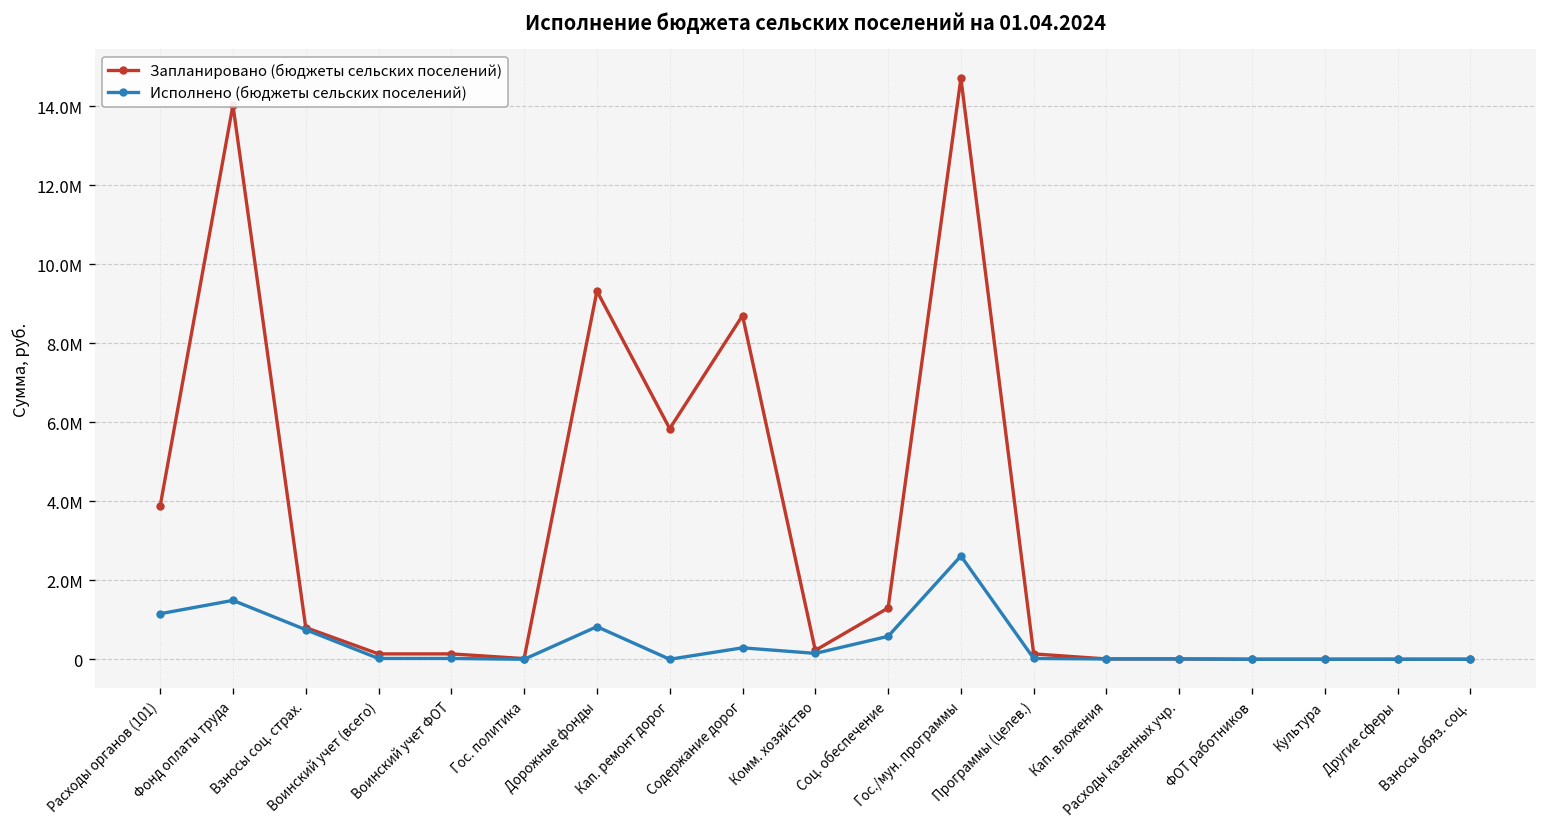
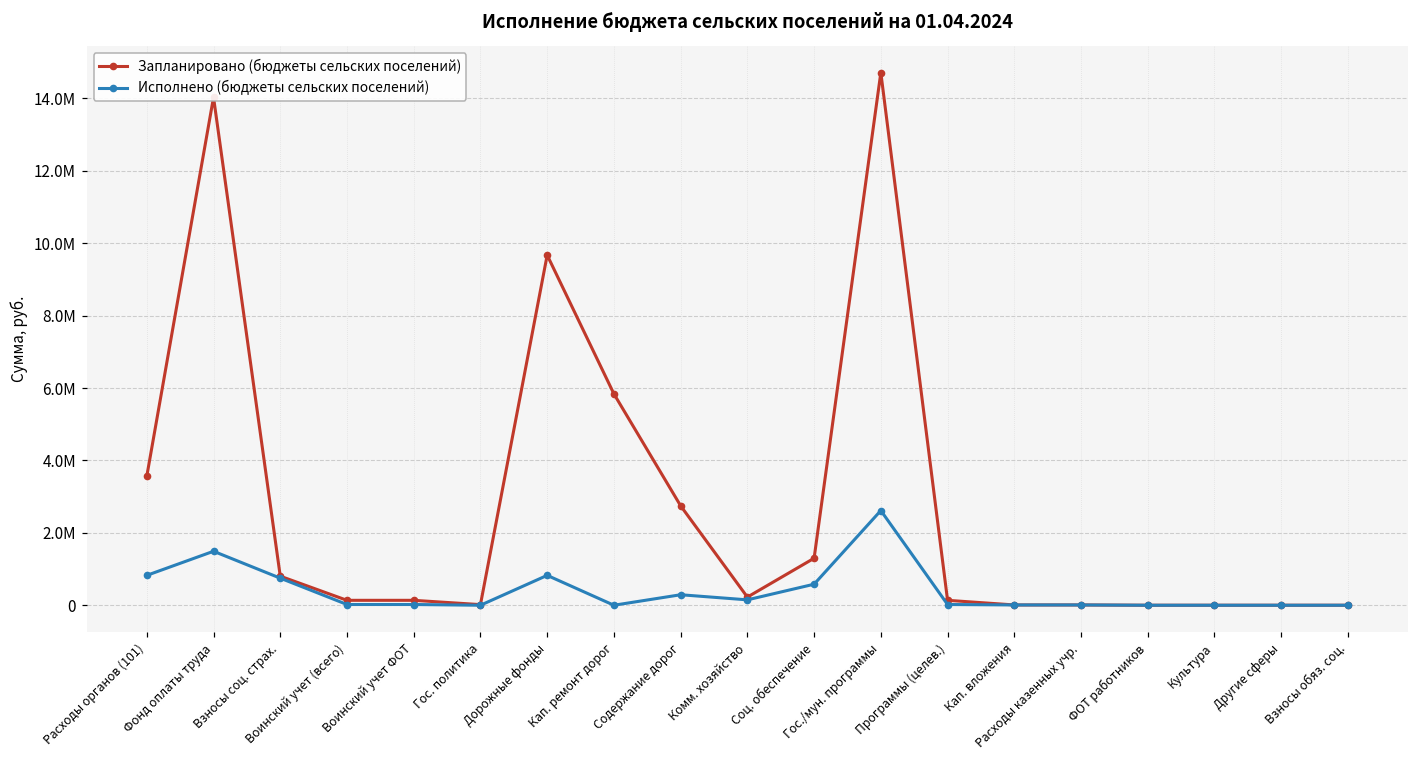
  {
    "Запланировано (бюджеты сельских поселений)": {
-     "Расходы органов (101)": 3900000,
+     "Расходы органов (101)": 3600000,
      "Воинский учет (всего)": 100000,
      "Воинский учет ФОТ": 100000,
-     "Дорожные фонды": 9300000,
+     "Дорожные фонды": 9700000,
      "Кап. ремонт дорог": 5800000,
-     "Содержание дорог": 8700000,
+     "Содержание дорог": 2700000,
      "Соц. обеспечение": 1300000,
      "Гос./мун. программы": 14700000,
      "Программы (целев.)": 100000
    },
    "Исполнено (бюджеты сельских поселений)": {
-     "Расходы органов (101)": 1200000,
+     "Расходы органов (101)": 800000,
      "Фонд оплаты труда": 1500000,
      "Воинский учет (всего)": 0,
      "Воинский учет ФОТ": 0,
      "Дорожные фонды": 800000,
      "Кап. ремонт дорог": 0,
      "Содержание дорог": 300000,
      "Соц. обеспечение": 600000,
      "Гос./мун. программы": 2600000,
      "Программы (целев.)": 0
    }
  }
